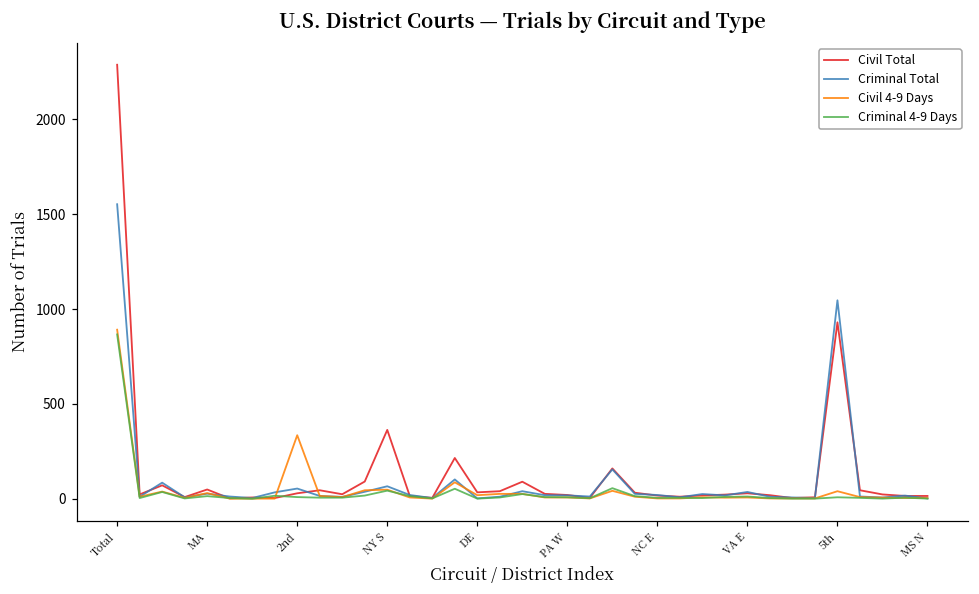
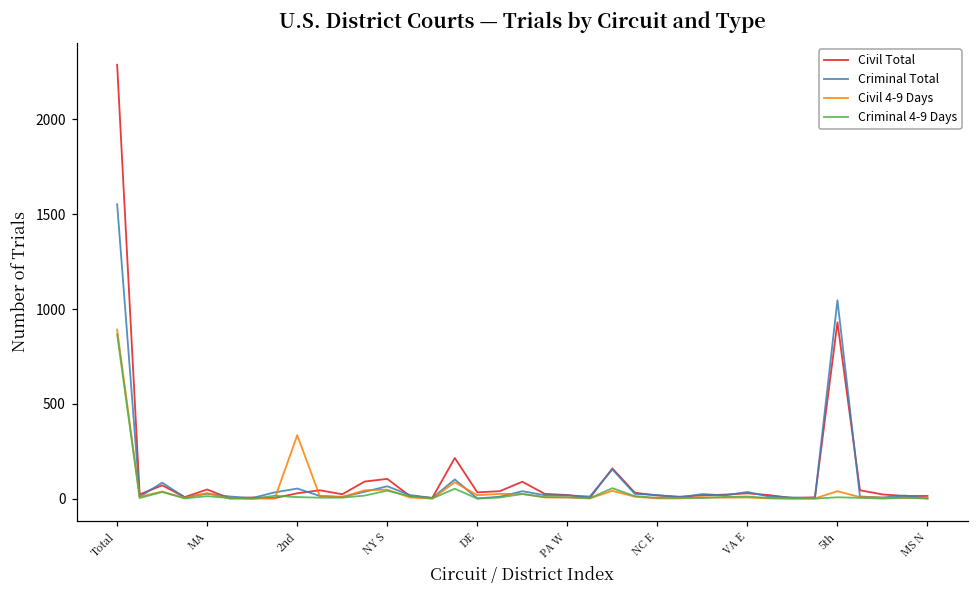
  {
    "Civil Total": {
      "Total": 2290,
      "MA": 50,
      "2nd": 30,
-     "NY S": 360,
+     "NY S": 110,
      "DE": 30,
      "5th": 930
    },
    "Criminal Total": {
      "Total": 1550,
      "2nd": 50,
      "NY S": 70,
      "5th": 1050
    },
    "Civil 4-9 Days": {
      "Total": 890,
      "2nd": 340,
      "DE": 20,
      "5th": 40
    },
    "Criminal 4-9 Days": {
      "Total": 870,
      "2nd": 10,
      "5th": 10
    }
  }
